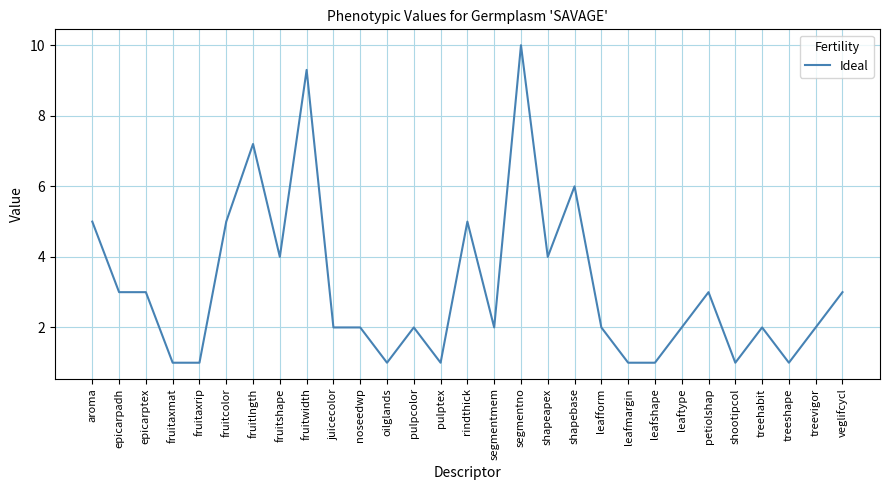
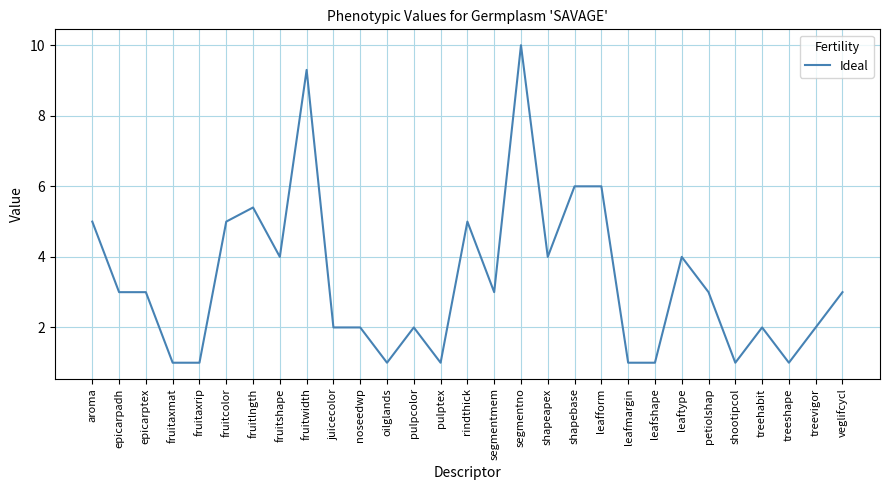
  {
    "aroma": 5.0,
    "epicarpadh": 3.0,
    "epicarptex": 3.0,
    "fruitaxmat": 1.0,
    "fruitaxrip": 1.0,
    "fruitcolor": 5.0,
-   "fruitlngth": 7.2,
+   "fruitlngth": 5.4,
    "fruitshape": 4.0,
    "fruitwidth": 9.3,
    "juicecolor": 2.0,
    "noseedwp": 2.0,
    "oilglands": 1.0,
    "pulpcolor": 2.0,
    "pulptex": 1.0,
    "rindthick": 5.0,
-   "segmentmem": 2,
+   "segmentmem": 3,
    "segmentno": 10.0,
    "shapeapex": 4.0,
    "shapebase": 6.0,
-   "leafform": 2,
+   "leafform": 6,
    "leafmargin": 1.0,
    "leafshape": 1.0,
-   "leaftype": 2,
+   "leaftype": 4,
    "petiolshap": 3.0,
    "shootipcol": 1.0,
    "treehabit": 2.0,
    "treeshape": 1.0,
    "treevigor": 2.0,
    "veglifcycl": 3.0
  }
